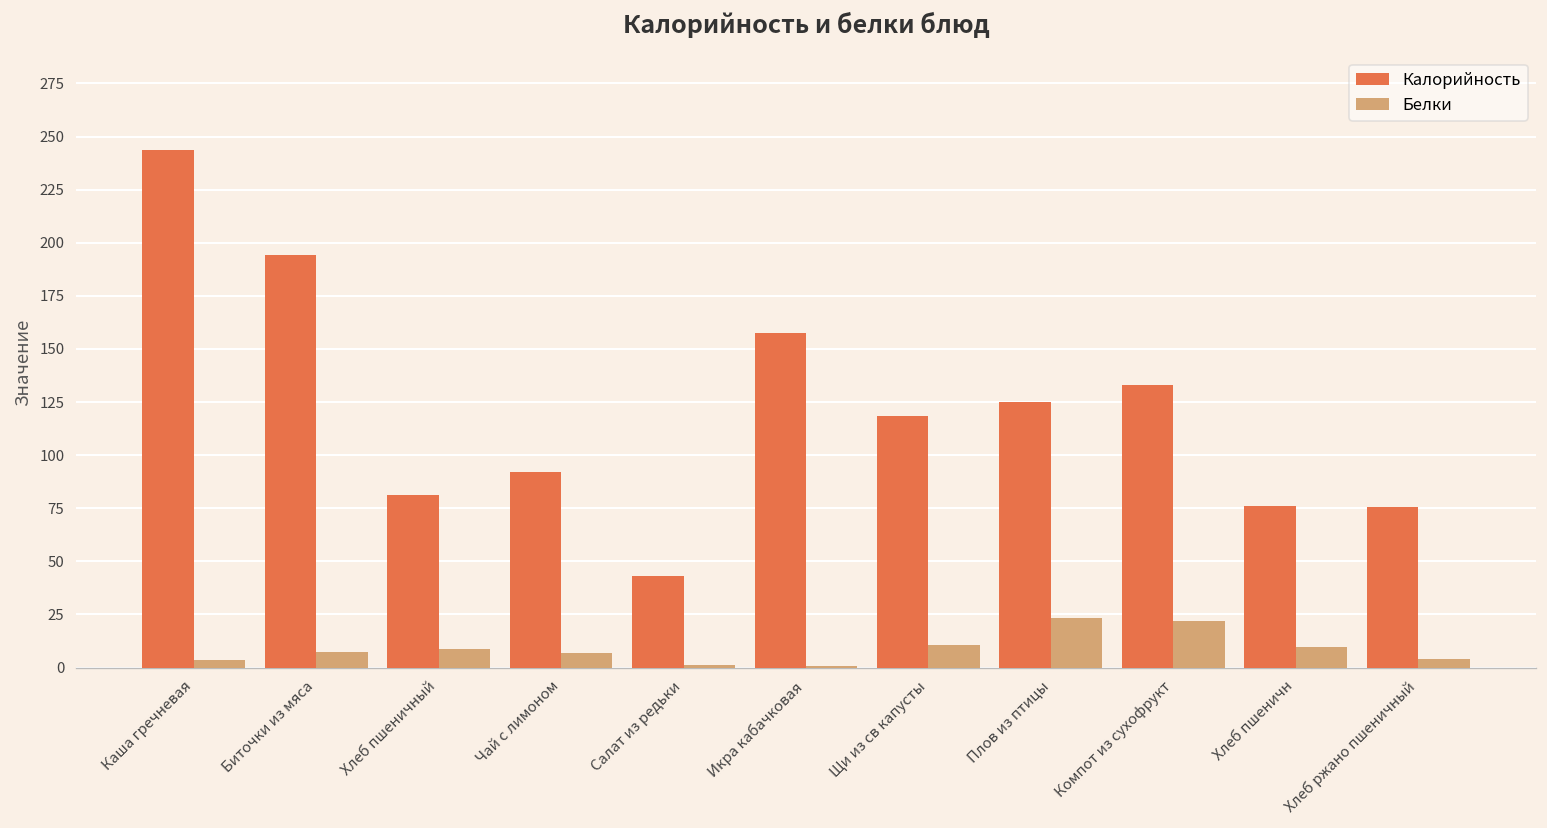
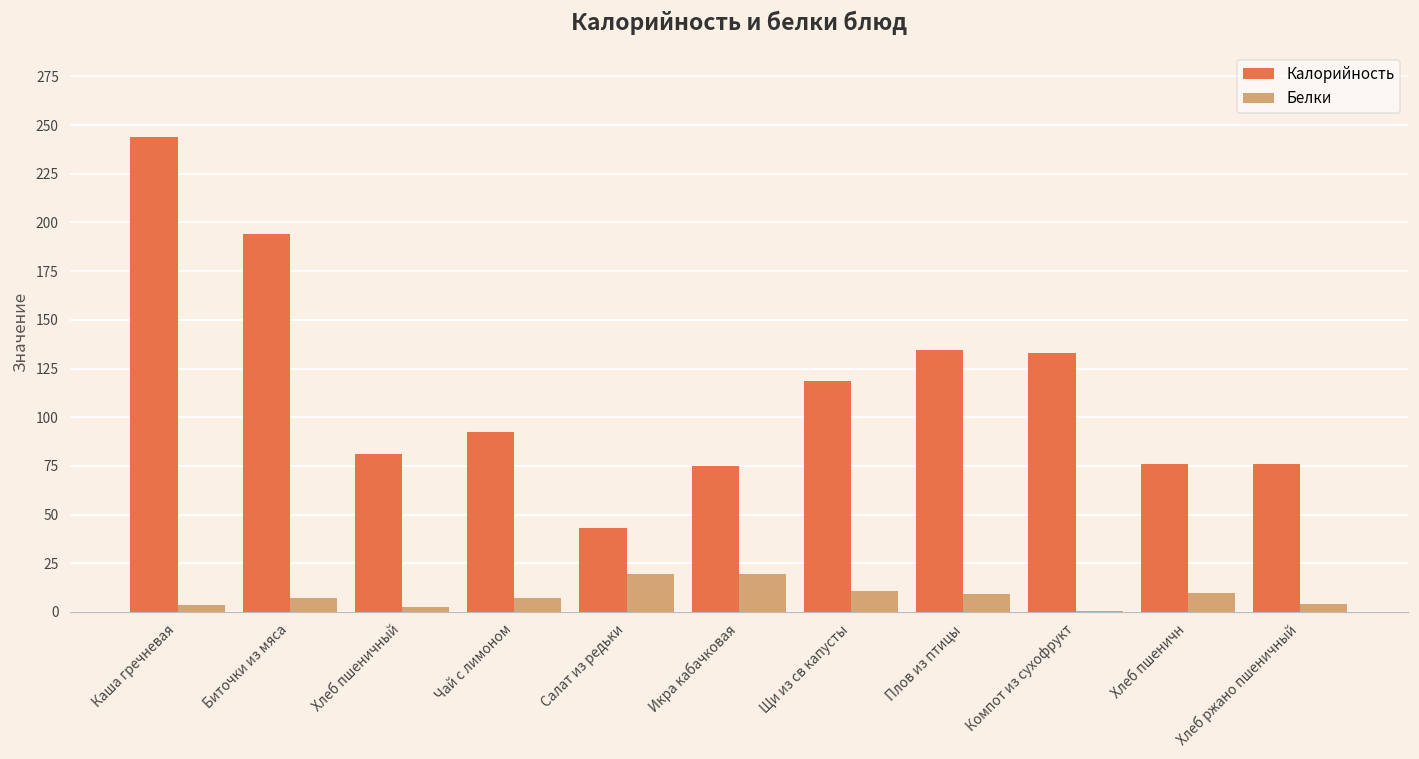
  {
    "Калорийность": {
      "Каша гречневая": 244,
      "Биточки из мяса": 194,
      "Хлеб пшеничный": 81,
      "Чай с лимоном": 92,
      "Салат из редьки": 43,
-     "Икра кабачковая": 158,
+     "Икра кабачковая": 75,
      "Щи из св капусты": 119,
-     "Плов из птицы": 125,
+     "Плов из птицы": 135,
      "Компот из сухофрукт": 133,
      "Хлеб пшеничн": 76,
      "Хлеб ржано пшеничный": 76
    },
    "Белки": {
      "Каша гречневая": 4,
      "Биточки из мяса": 7,
-     "Хлеб пшеничный": 9,
+     "Хлеб пшеничный": 2,
      "Чай с лимоном": 7,
-     "Салат из редьки": 1,
-     "Икра кабачковая": 1,
+     "Салат из редьки": 20,
+     "Икра кабачковая": 19,
      "Щи из св капусты": 11,
-     "Плов из птицы": 23,
-     "Компот из сухофрукт": 22,
+     "Плов из птицы": 9,
+     "Компот из сухофрукт": 1,
      "Хлеб пшеничн": 10,
      "Хлеб ржано пшеничный": 4
    }
  }
